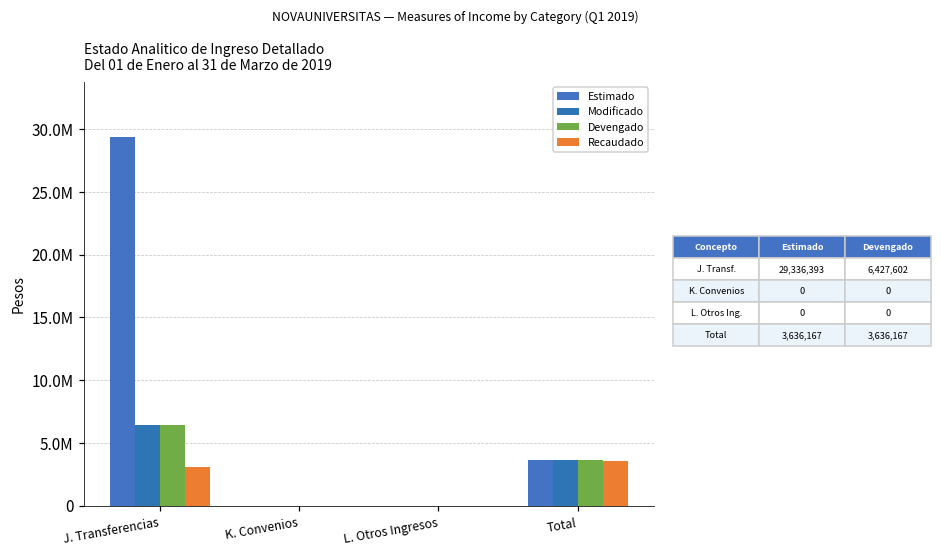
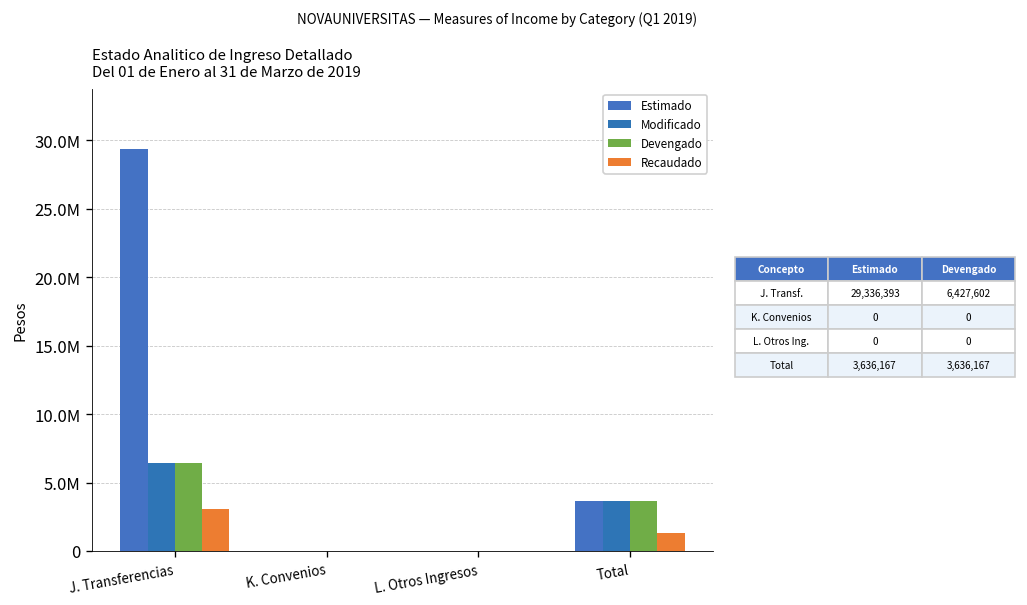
  {
    "Devengado": {
      "J. Transferencias": 6400000,
      "K. Convenios": 0,
      "L. Otros Ingresos": 0,
      "Total": 3600000
    },
    "Recaudado": {
      "J. Transferencias": 3100000,
      "K. Convenios": 0,
      "L. Otros Ingresos": 0,
-     "Total": 3600000
+     "Total": 1300000
    }
  }
